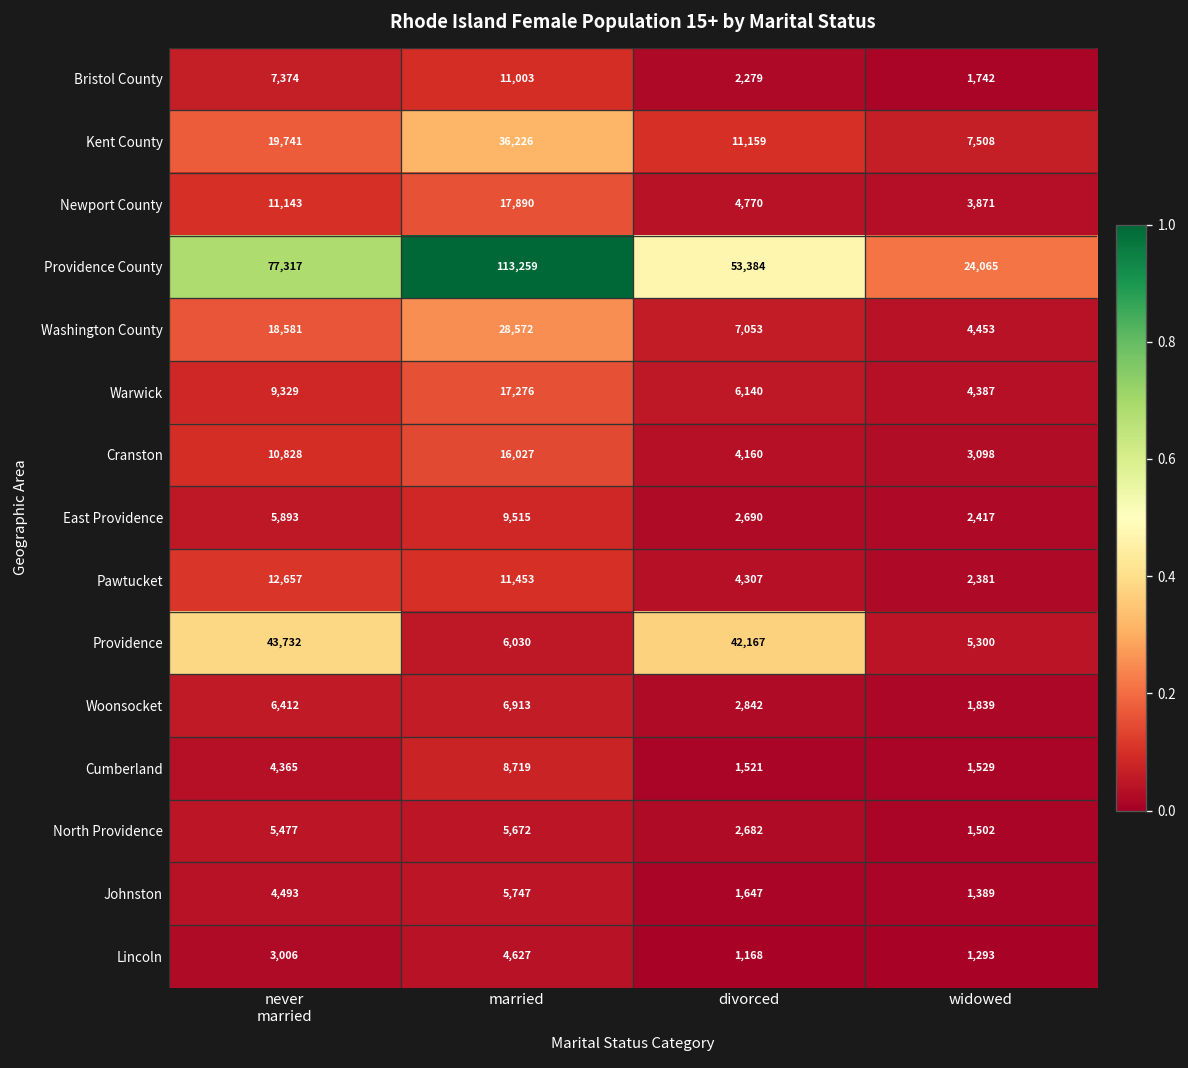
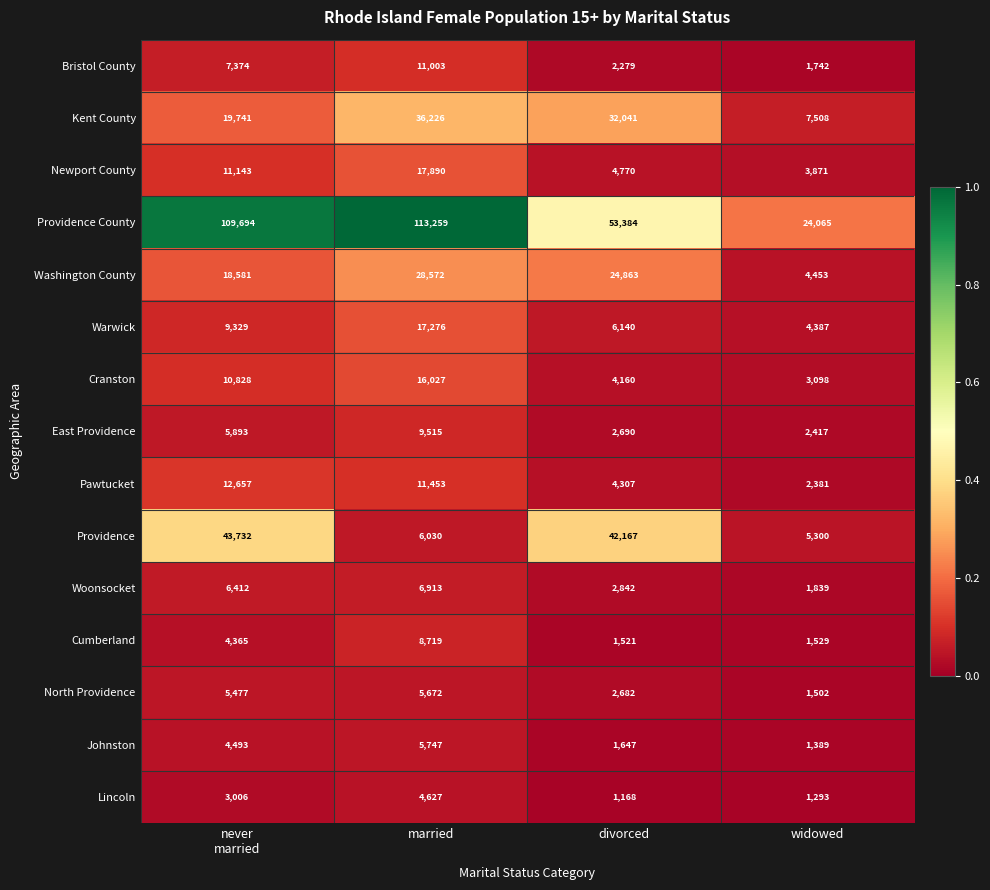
  {
    "Bristol County": {
      "never married": "7,374",
      "married": "11,003",
      "divorced": "2,279",
      "widowed": "1,742"
    },
    "Kent County": {
      "never married": "19,741",
      "married": "36,226",
-     "divorced": "11,159",
+     "divorced": "32,041",
      "widowed": "7,508"
    },
    "Newport County": {
      "never married": "11,143",
      "married": "17,890",
      "divorced": "4,770",
      "widowed": "3,871"
    },
    "Providence County": {
-     "never married": "77,317",
+     "never married": "109,694",
      "married": "113,259",
      "divorced": "53,384",
      "widowed": "24,065"
    },
    "Washington County": {
      "never married": "18,581",
      "married": "28,572",
-     "divorced": "7,053",
+     "divorced": "24,863",
      "widowed": "4,453"
    },
    "Warwick": {
      "never married": "9,329",
      "married": "17,276",
      "divorced": "6,140",
      "widowed": "4,387"
    },
    "Cranston": {
      "never married": "10,828",
      "married": "16,027",
      "divorced": "4,160",
      "widowed": "3,098"
    },
    "East Providence": {
      "never married": "5,893",
      "married": "9,515",
      "divorced": "2,690",
      "widowed": "2,417"
    },
    "Pawtucket": {
      "never married": "12,657",
      "married": "11,453",
      "divorced": "4,307",
      "widowed": "2,381"
    },
    "Providence": {
      "never married": "43,732",
      "married": "6,030",
      "divorced": "42,167",
      "widowed": "5,300"
    },
    "Woonsocket": {
      "never married": "6,412",
      "married": "6,913",
      "divorced": "2,842",
      "widowed": "1,839"
    },
    "Cumberland": {
      "never married": "4,365",
      "married": "8,719",
      "divorced": "1,521",
      "widowed": "1,529"
    },
    "North Providence": {
      "never married": "5,477",
      "married": "5,672",
      "divorced": "2,682",
      "widowed": "1,502"
    },
    "Johnston": {
      "never married": "4,493",
      "married": "5,747",
      "divorced": "1,647",
      "widowed": "1,389"
    },
    "Lincoln": {
      "never married": "3,006",
      "married": "4,627",
      "divorced": "1,168",
      "widowed": "1,293"
    }
  }
